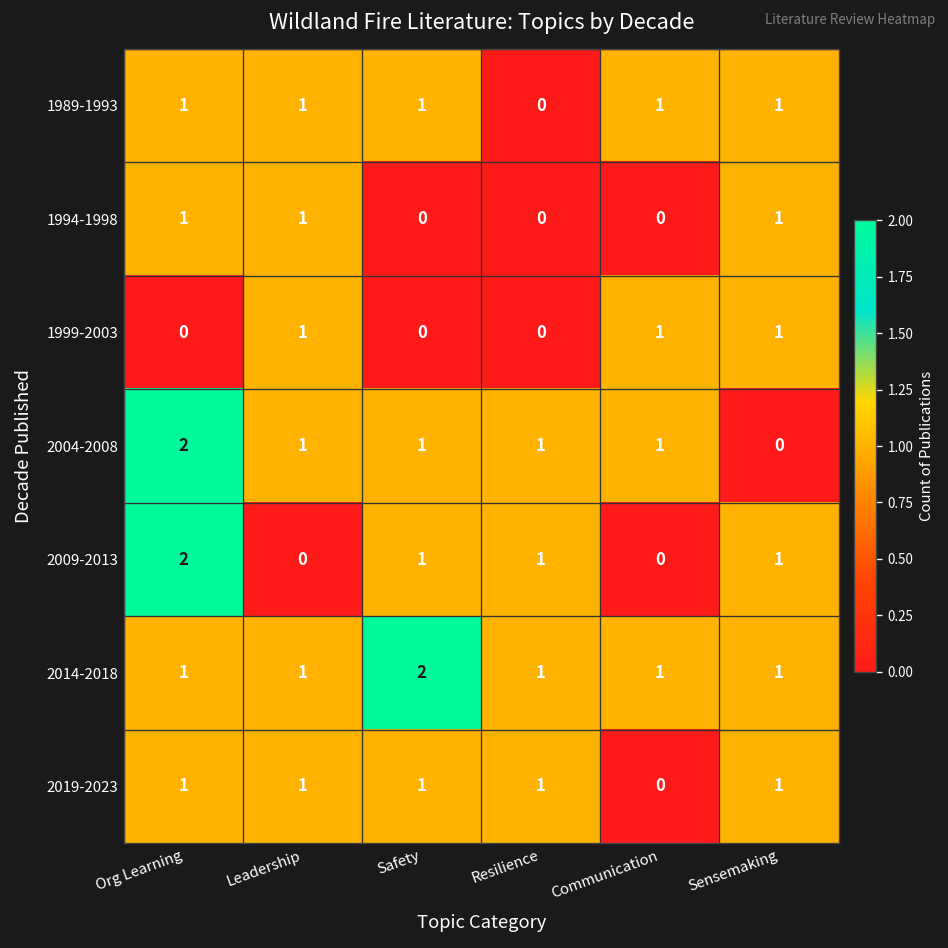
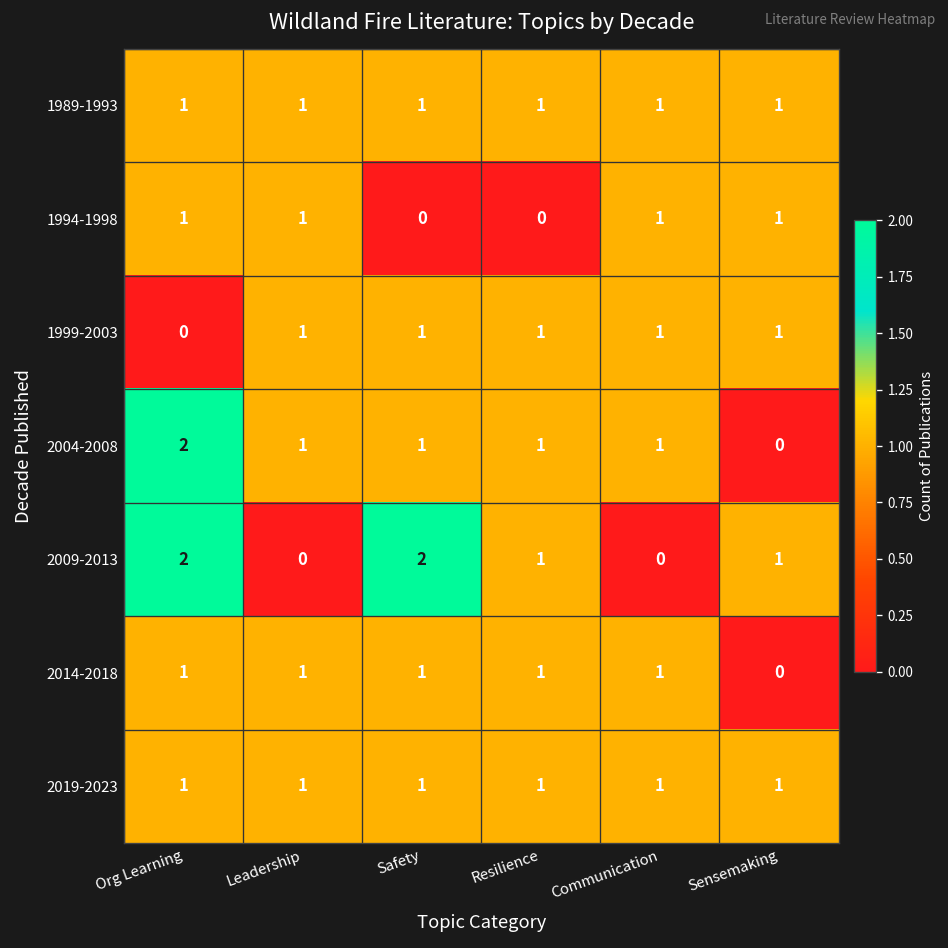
  {
    "1989-1993": {
      "Org Learning": 1,
      "Leadership": 1,
      "Safety": 1,
-     "Resilience": 0,
+     "Resilience": 1,
      "Communication": 1,
      "Sensemaking": 1
    },
    "1994-1998": {
      "Org Learning": 1,
      "Leadership": 1,
      "Safety": 0,
      "Resilience": 0,
-     "Communication": 0,
+     "Communication": 1,
      "Sensemaking": 1
    },
    "1999-2003": {
      "Org Learning": 0,
      "Leadership": 1,
-     "Safety": 0,
-     "Resilience": 0,
+     "Safety": 1,
+     "Resilience": 1,
      "Communication": 1,
      "Sensemaking": 1
    },
    "2004-2008": {
      "Org Learning": 2,
      "Leadership": 1,
      "Safety": 1,
      "Resilience": 1,
      "Communication": 1,
      "Sensemaking": 0
    },
    "2009-2013": {
      "Org Learning": 2,
      "Leadership": 0,
-     "Safety": 1,
+     "Safety": 2,
      "Resilience": 1,
      "Communication": 0,
      "Sensemaking": 1
    },
    "2014-2018": {
      "Org Learning": 1,
      "Leadership": 1,
-     "Safety": 2,
+     "Safety": 1,
      "Resilience": 1,
      "Communication": 1,
-     "Sensemaking": 1
+     "Sensemaking": 0
    },
    "2019-2023": {
      "Org Learning": 1,
      "Leadership": 1,
      "Safety": 1,
      "Resilience": 1,
-     "Communication": 0,
+     "Communication": 1,
      "Sensemaking": 1
    }
  }
